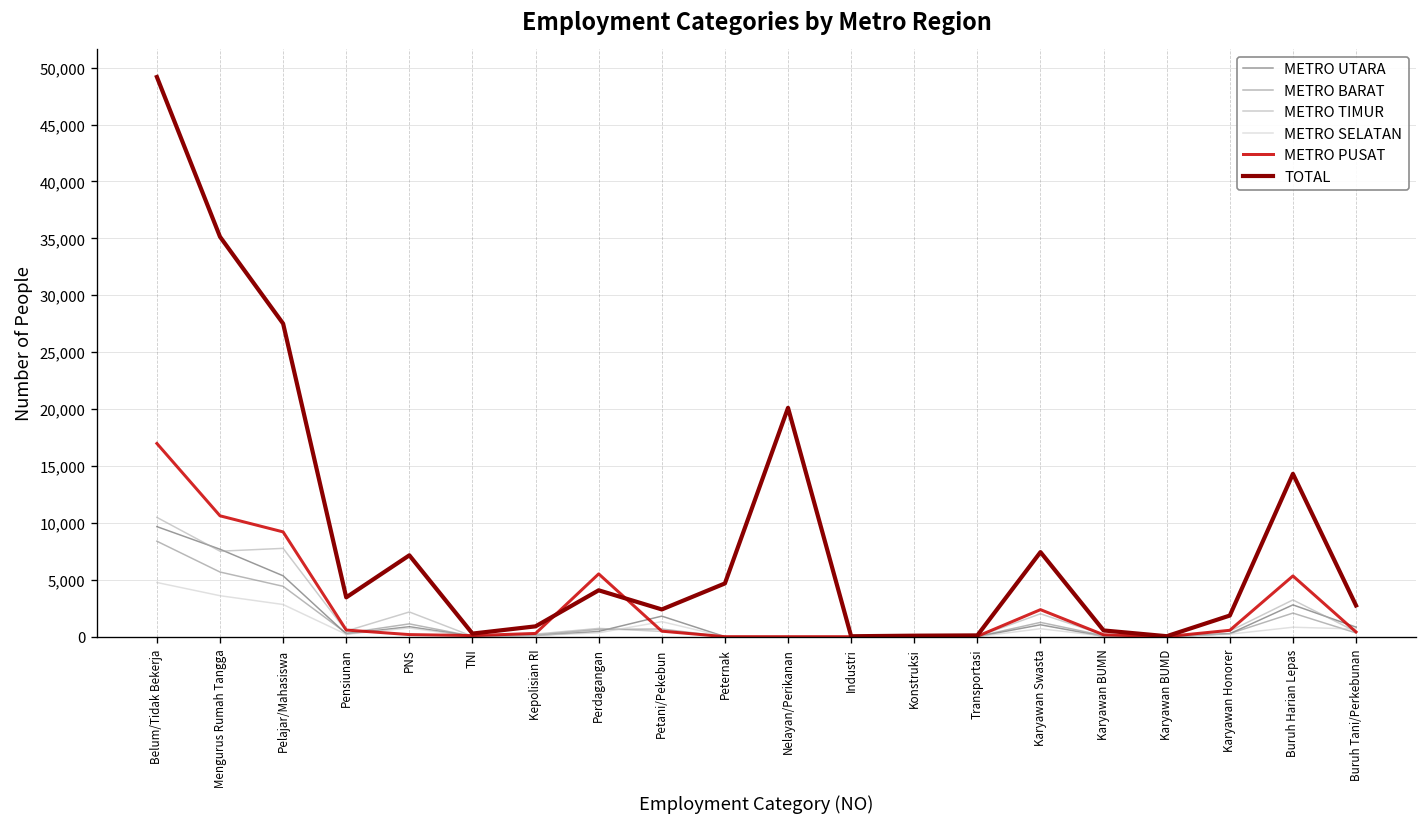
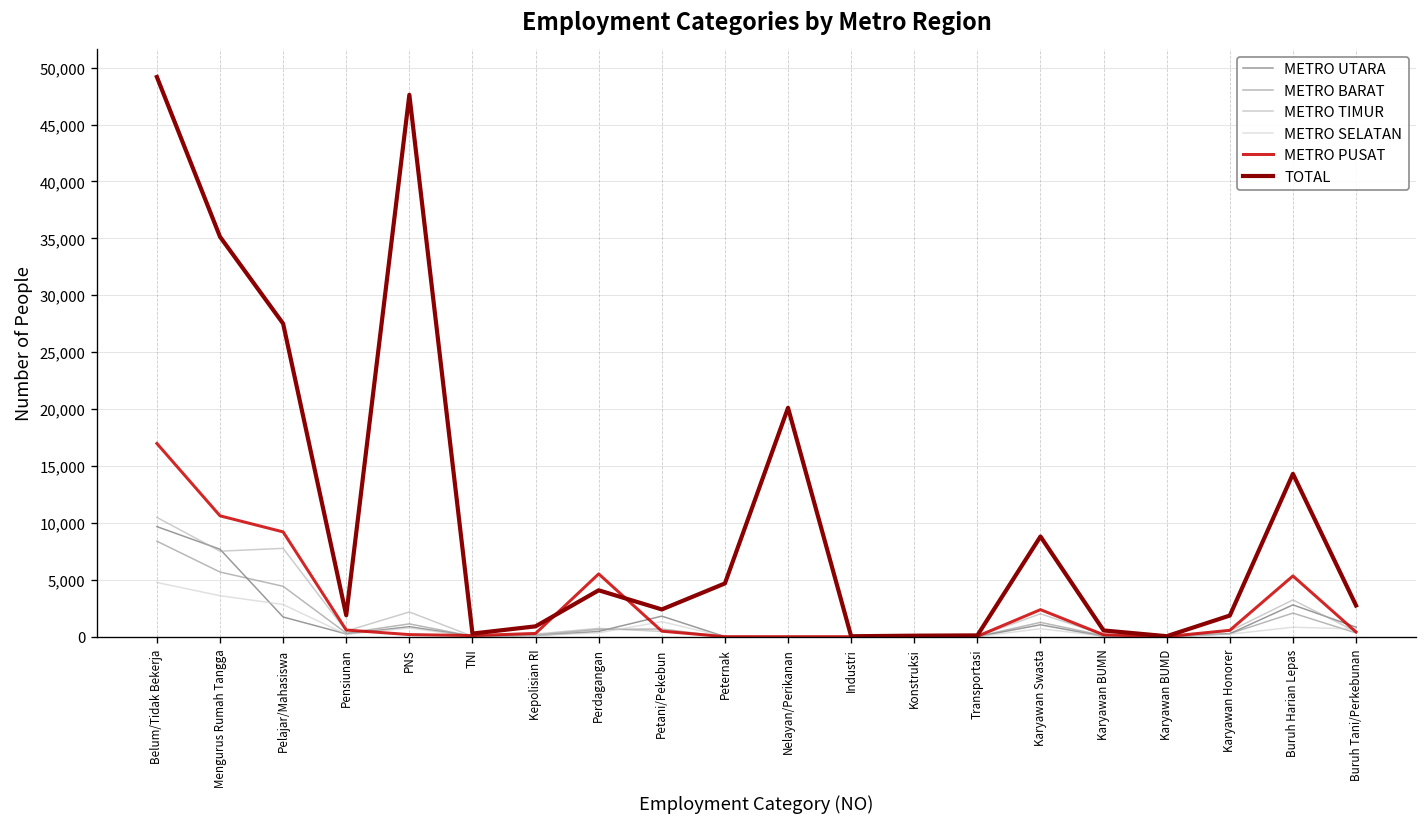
  {
    "METRO UTARA": {
      "Belum/Tidak Bekerja": "10,000",
-     "Pelajar/Mahasiswa": "5,000",
+     "Pelajar/Mahasiswa": "2,000",
      "Petani/Pekebun": "2,000",
      "Buruh Harian Lepas": "3,000"
    },
    "METRO PUSAT": {
      "Belum/Tidak Bekerja": "17,000",
      "Mengurus Rumah Tangga": "11,000",
      "Pelajar/Mahasiswa": "9,000",
      "PNS": "0",
      "Perdagangan": "6,000",
      "Karyawan Swasta": "2,000",
      "Buruh Harian Lepas": "5,000"
    },
    "TOTAL": {
      "Belum/Tidak Bekerja": "49,000",
      "Mengurus Rumah Tangga": "35,000",
      "Pelajar/Mahasiswa": "28,000",
-     "Pensiunan": "3,000",
-     "PNS": "7,000",
+     "Pensiunan": "2,000",
+     "PNS": "48,000",
      "Kepolisian RI": "1,000",
      "Perdagangan": "4,000",
      "Petani/Pekebun": "2,000",
      "Peternak": "5,000",
      "Nelayan/Perikanan": "20,000",
-     "Karyawan Swasta": "7,000",
+     "Karyawan Swasta": "9,000",
      "Karyawan BUMN": "1,000",
      "Karyawan Honorer": "2,000",
      "Buruh Harian Lepas": "14,000",
      "Buruh Tani/Perkebunan": "3,000"
    }
  }
